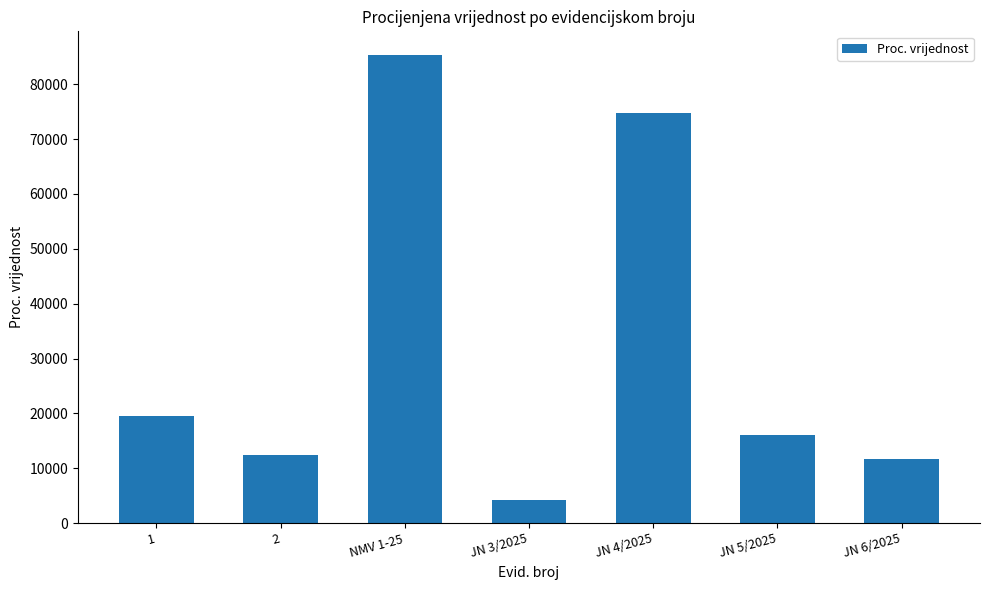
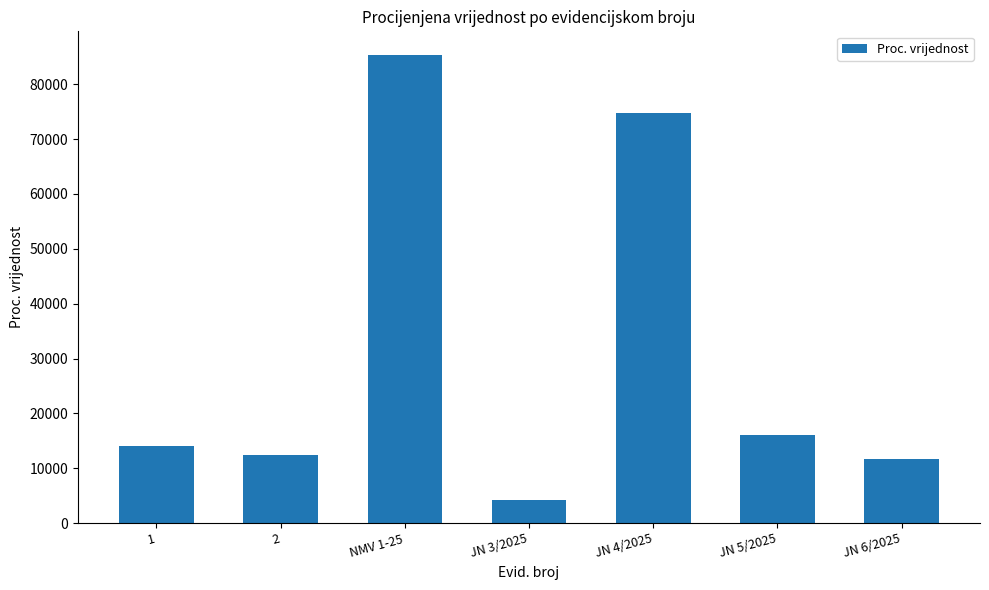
  {
-   "1": 20000,
+   "1": 14000,
    "2": 12000,
    "NMV 1-25": 85000,
    "JN 3/2025": 4000,
    "JN 4/2025": 75000,
    "JN 5/2025": 16000,
    "JN 6/2025": 12000
  }
